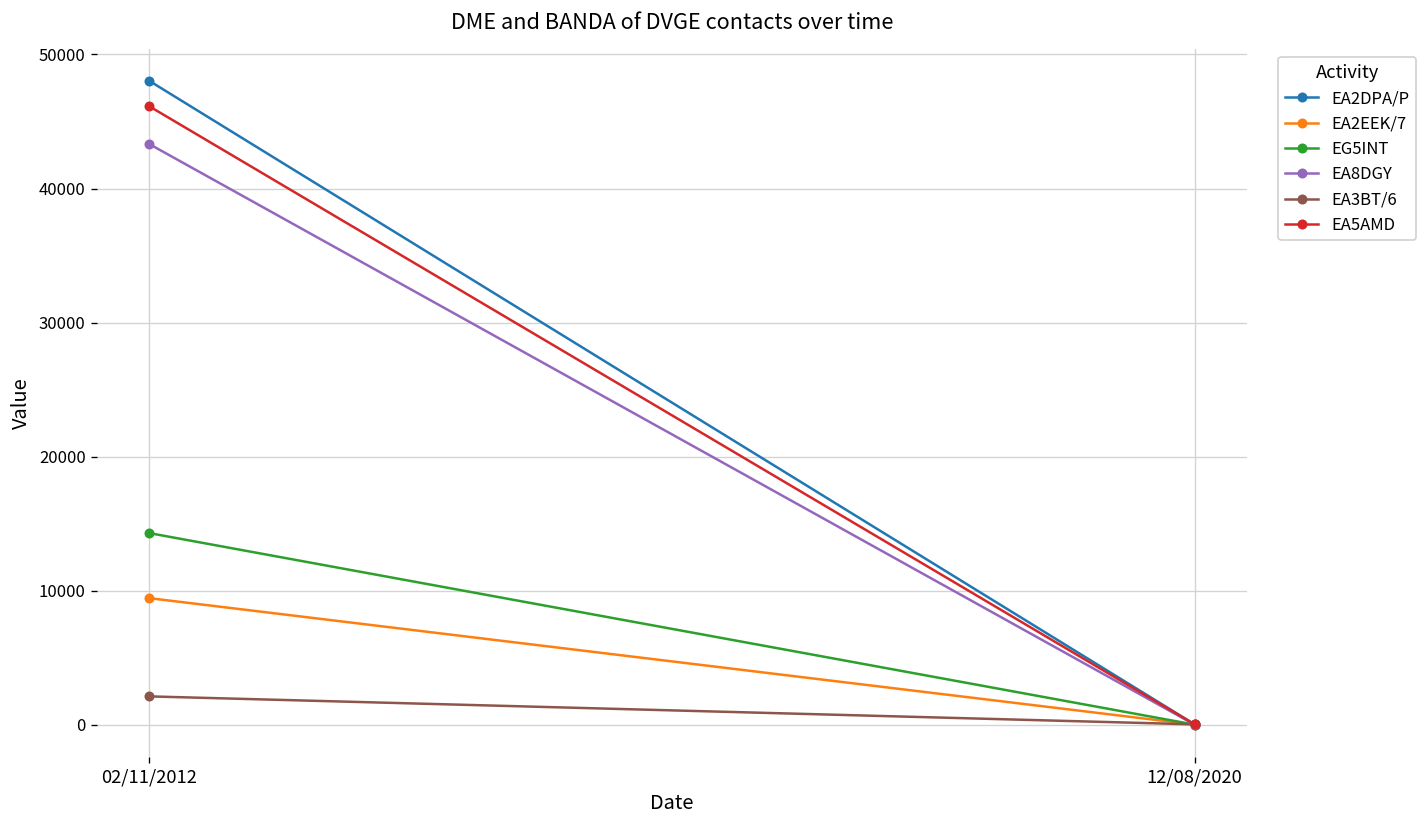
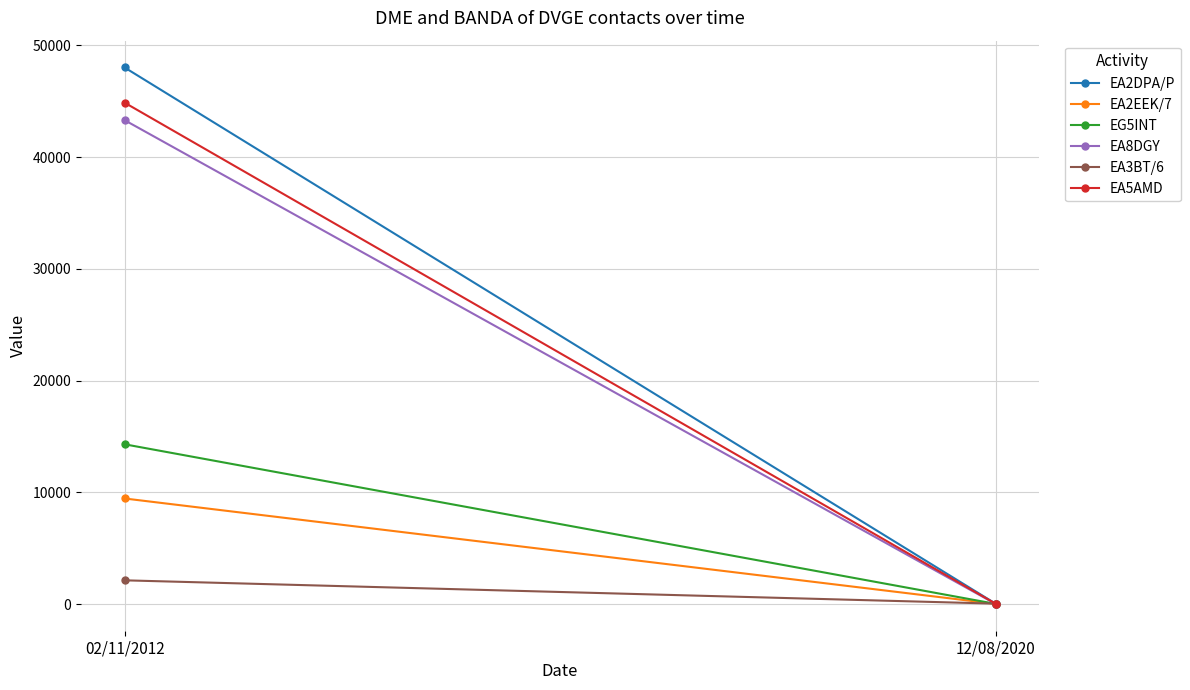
  {
    "EA2DPA/P": {
      "02/11/2012": 48000
    },
    "EA2EEK/7": {
      "02/11/2012": 9500
    },
    "EG5INT": {
      "02/11/2012": 14300
    },
    "EA8DGY": {
      "02/11/2012": 43300
    },
    "EA3BT/6": {
      "02/11/2012": 2100
    },
    "EA5AMD": {
-     "02/11/2012": 46100
+     "02/11/2012": 44900
    }
  }
